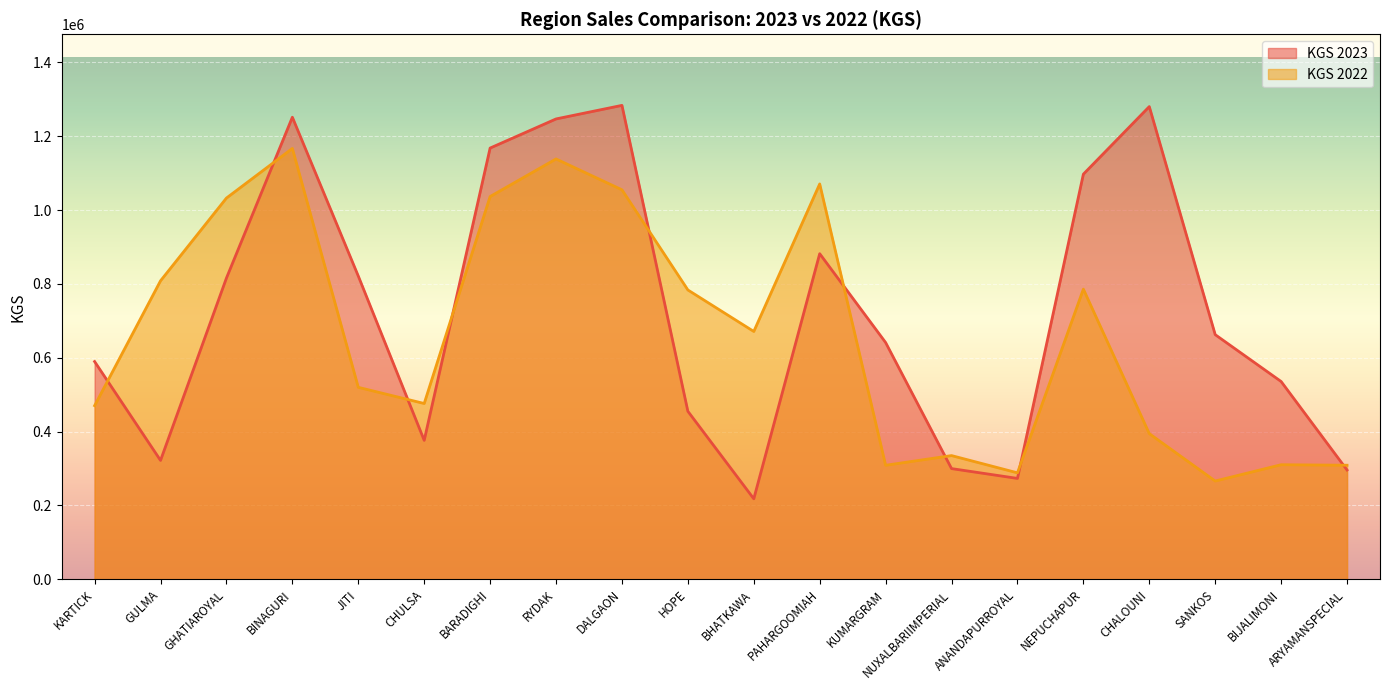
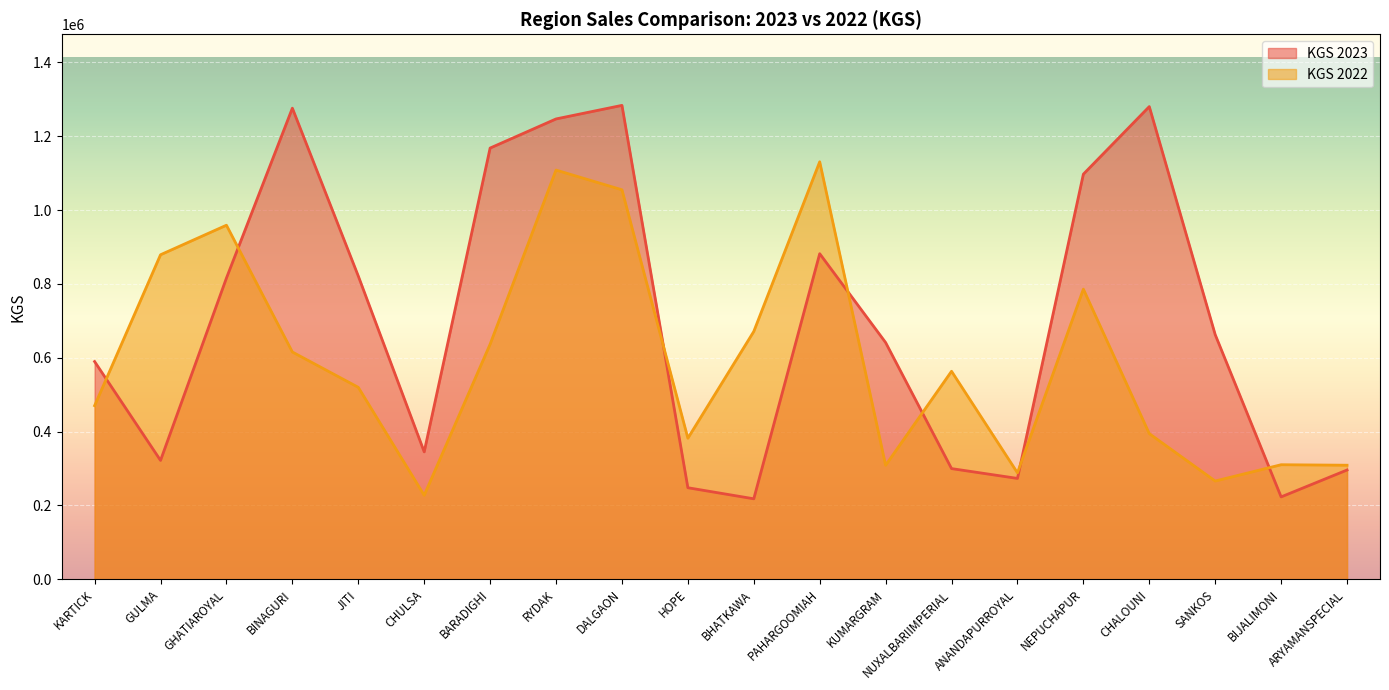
  {
    "KGS 2023": {
      "KARTICK": 590000,
      "GULMA": 320000,
      "GHATIAROYAL": 820000,
-     "BINAGURI": 1250000,
+     "BINAGURI": 1280000,
      "JITI": 820000,
-     "CHULSA": 380000,
+     "CHULSA": 350000,
      "BARADIGHI": 1170000,
      "RYDAK": 1250000,
      "DALGAON": 1280000,
-     "HOPE": 460000,
+     "HOPE": 250000,
      "BHATKAWA": 220000,
      "PAHARGOOMIAH": 880000,
      "KUMARGRAM": 640000,
      "NUXALBARIIMPERIAL": 300000,
      "ANANDAPURROYAL": 270000,
      "NEPUCHAPUR": 1100000,
      "CHALOUNI": 1280000,
      "SANKOS": 660000,
-     "BIJALIMONI": 540000,
+     "BIJALIMONI": 220000,
      "ARYAMANSPECIAL": 300000
    },
    "KGS 2022": {
      "KARTICK": 470000,
-     "GULMA": 810000,
-     "GHATIAROYAL": 1030000,
-     "BINAGURI": 1170000,
+     "GULMA": 880000,
+     "GHATIAROYAL": 960000,
+     "BINAGURI": 620000,
      "JITI": 520000,
-     "CHULSA": 480000,
-     "BARADIGHI": 1040000,
-     "RYDAK": 1140000,
+     "CHULSA": 230000,
+     "BARADIGHI": 640000,
+     "RYDAK": 1110000,
      "DALGAON": 1050000,
-     "HOPE": 780000,
+     "HOPE": 380000,
      "BHATKAWA": 670000,
-     "PAHARGOOMIAH": 1070000,
+     "PAHARGOOMIAH": 1130000,
      "KUMARGRAM": 310000,
-     "NUXALBARIIMPERIAL": 330000,
+     "NUXALBARIIMPERIAL": 560000,
      "ANANDAPURROYAL": 290000,
      "NEPUCHAPUR": 790000,
      "CHALOUNI": 390000,
      "SANKOS": 270000,
      "BIJALIMONI": 310000,
      "ARYAMANSPECIAL": 310000
    }
  }
